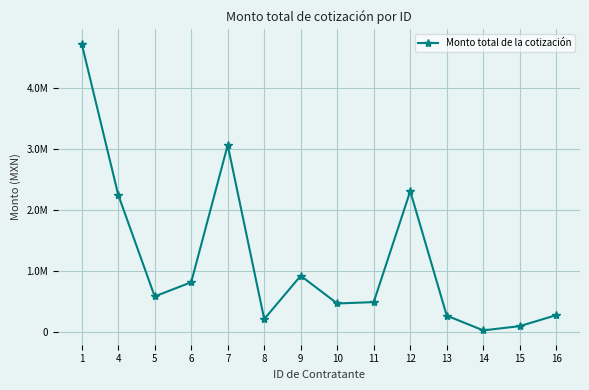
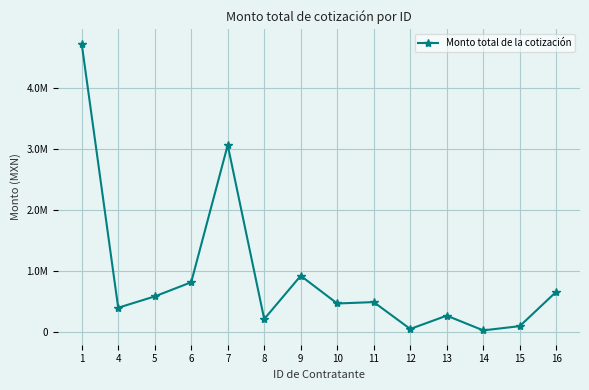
  {
    "1": 4700000,
-   "4": 2200000,
+   "4": 400000,
    "5": 600000,
    "6": 800000,
    "7": 3100000,
    "8": 200000,
    "9": 900000,
    "10": 500000,
    "11": 500000,
-   "12": 2300000,
+   "12": 0,
    "13": 300000,
    "14": 0,
    "15": 100000,
-   "16": 300000
+   "16": 700000
  }
